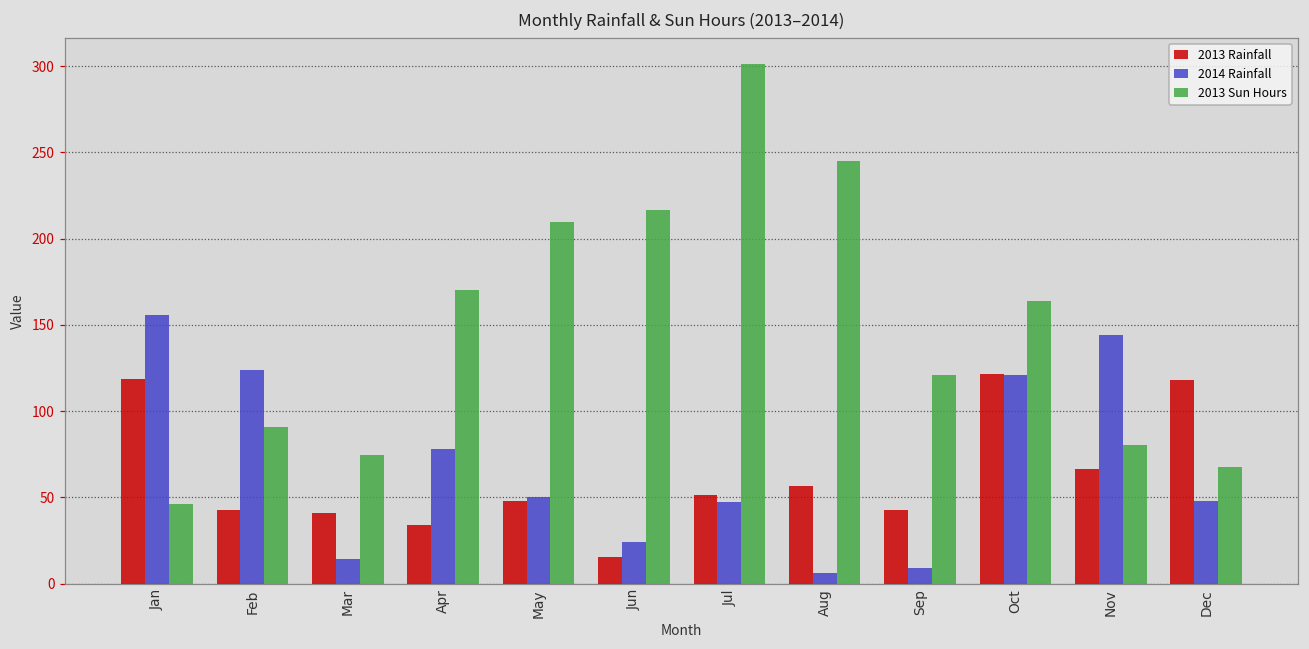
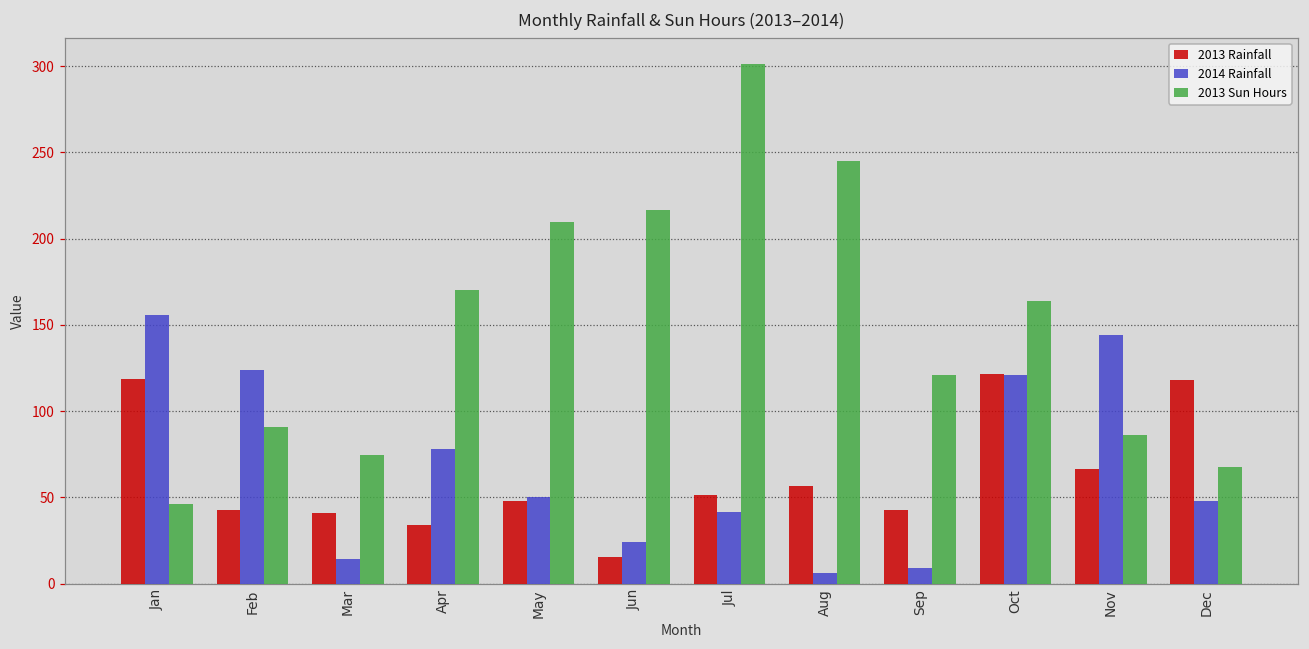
  {
    "2013 Rainfall": {
      "Jan": 119,
      "Feb": 43,
      "Mar": 41,
      "Apr": 34,
      "May": 48,
      "Jun": 15,
      "Jul": 51,
      "Aug": 57,
      "Sep": 43,
      "Oct": 121,
      "Nov": 67,
      "Dec": 118
    },
    "2014 Rainfall": {
      "Jan": 156,
      "Feb": 124,
      "Mar": 14,
      "Apr": 78,
      "May": 51,
      "Jun": 24,
-     "Jul": 47,
+     "Jul": 42,
      "Aug": 6,
      "Sep": 9,
      "Oct": 121,
      "Nov": 144,
      "Dec": 48
    },
    "2013 Sun Hours": {
      "Jan": 46,
      "Feb": 91,
      "Mar": 75,
      "Apr": 170,
      "May": 210,
      "Jun": 217,
      "Jul": 301,
      "Aug": 245,
      "Sep": 121,
      "Oct": 164,
-     "Nov": 80,
+     "Nov": 86,
      "Dec": 68
    }
  }
